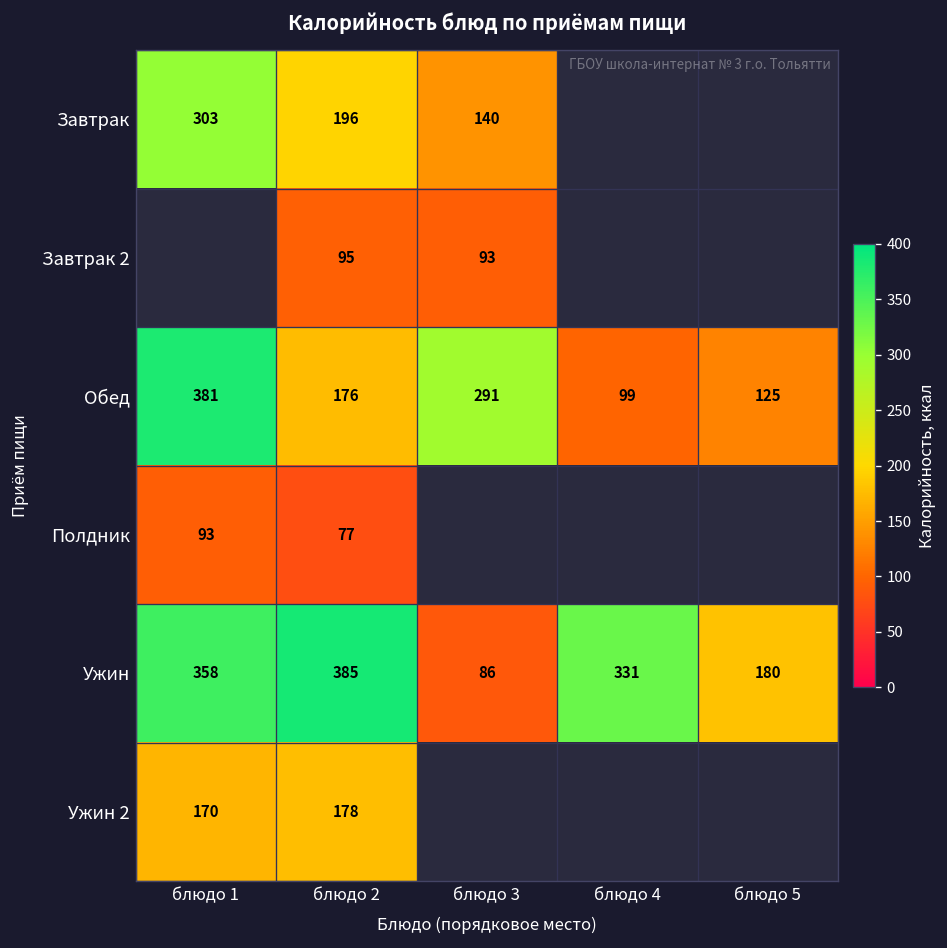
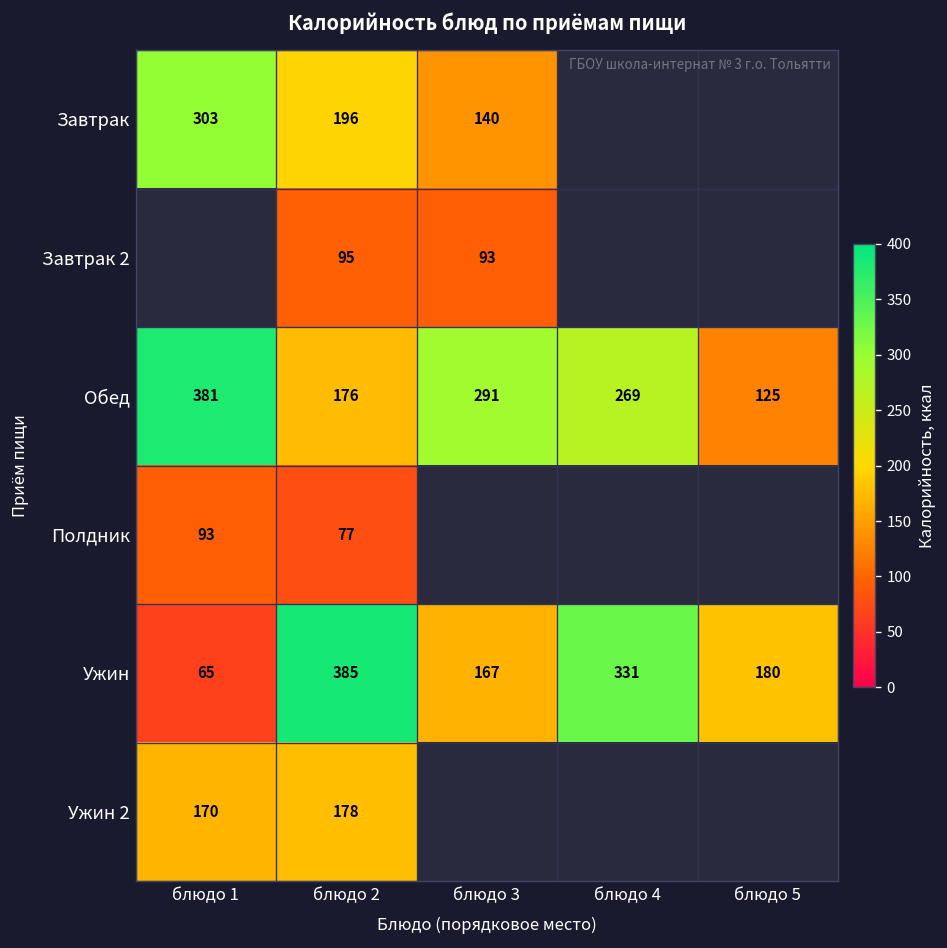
  {
    "Завтрак": {
      "блюдо 1": 303,
      "блюдо 2": 196,
      "блюдо 3": 140
    },
    "Завтрак 2": {
      "блюдо 2": 95,
      "блюдо 3": 93
    },
    "Обед": {
      "блюдо 1": 381,
      "блюдо 2": 176,
      "блюдо 3": 291,
-     "блюдо 4": 99,
+     "блюдо 4": 269,
      "блюдо 5": 125
    },
    "Полдник": {
      "блюдо 1": 93,
      "блюдо 2": 77
    },
    "Ужин": {
-     "блюдо 1": 358,
+     "блюдо 1": 65,
      "блюдо 2": 385,
-     "блюдо 3": 86,
+     "блюдо 3": 167,
      "блюдо 4": 331,
      "блюдо 5": 180
    },
    "Ужин 2": {
      "блюдо 1": 170,
      "блюдо 2": 178
    }
  }
